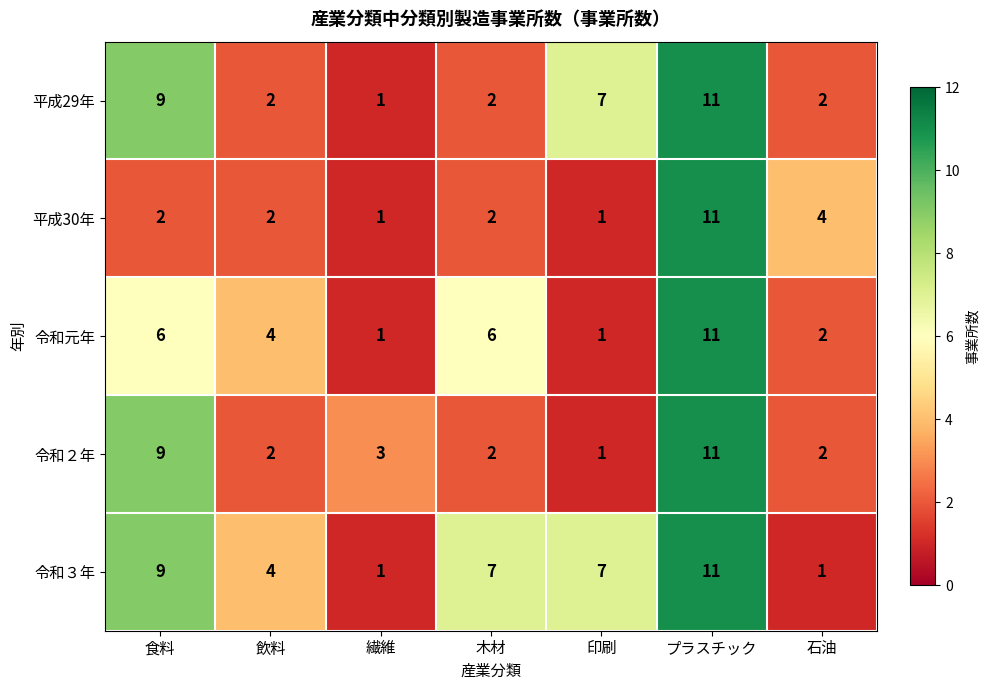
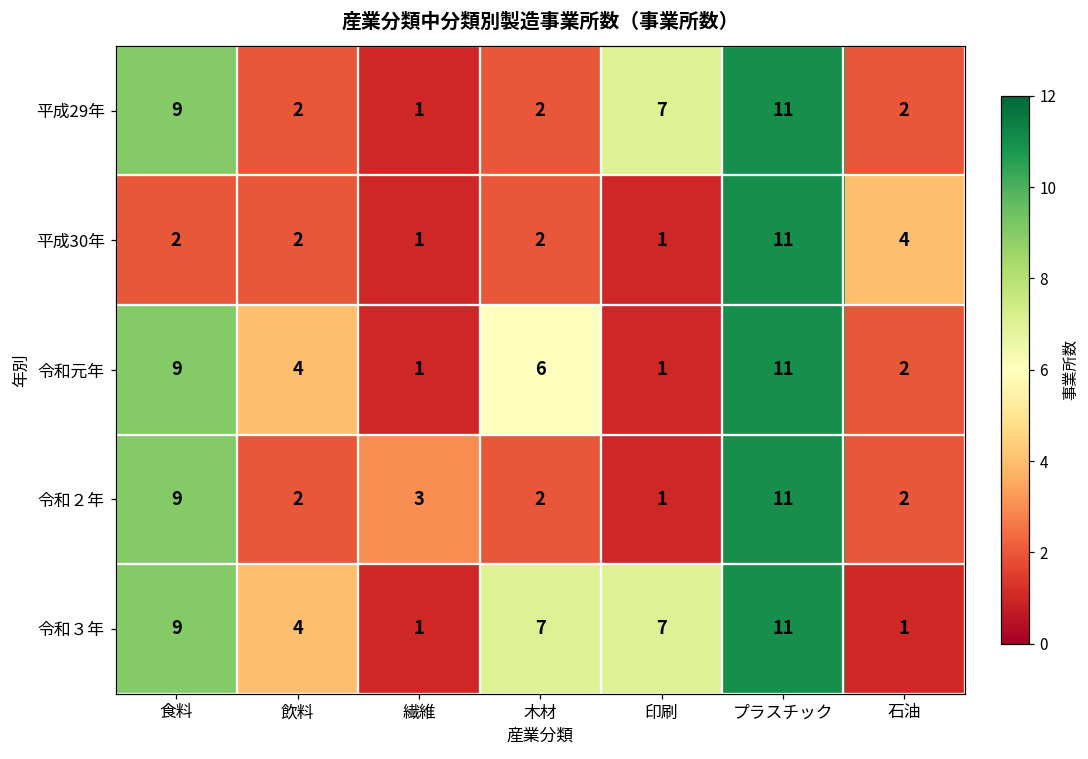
  {
    "平成29年": {
      "食料": 9,
      "飲料": 2,
      "繊維": 1,
      "木材": 2,
      "印刷": 7,
      "プラスチック": 11,
      "石油": 2
    },
    "平成30年": {
      "食料": 2,
      "飲料": 2,
      "繊維": 1,
      "木材": 2,
      "印刷": 1,
      "プラスチック": 11,
      "石油": 4
    },
    "令和元年": {
-     "食料": 6,
+     "食料": 9,
      "飲料": 4,
      "繊維": 1,
      "木材": 6,
      "印刷": 1,
      "プラスチック": 11,
      "石油": 2
    },
    "令和２年": {
      "食料": 9,
      "飲料": 2,
      "繊維": 3,
      "木材": 2,
      "印刷": 1,
      "プラスチック": 11,
      "石油": 2
    },
    "令和３年": {
      "食料": 9,
      "飲料": 4,
      "繊維": 1,
      "木材": 7,
      "印刷": 7,
      "プラスチック": 11,
      "石油": 1
    }
  }
